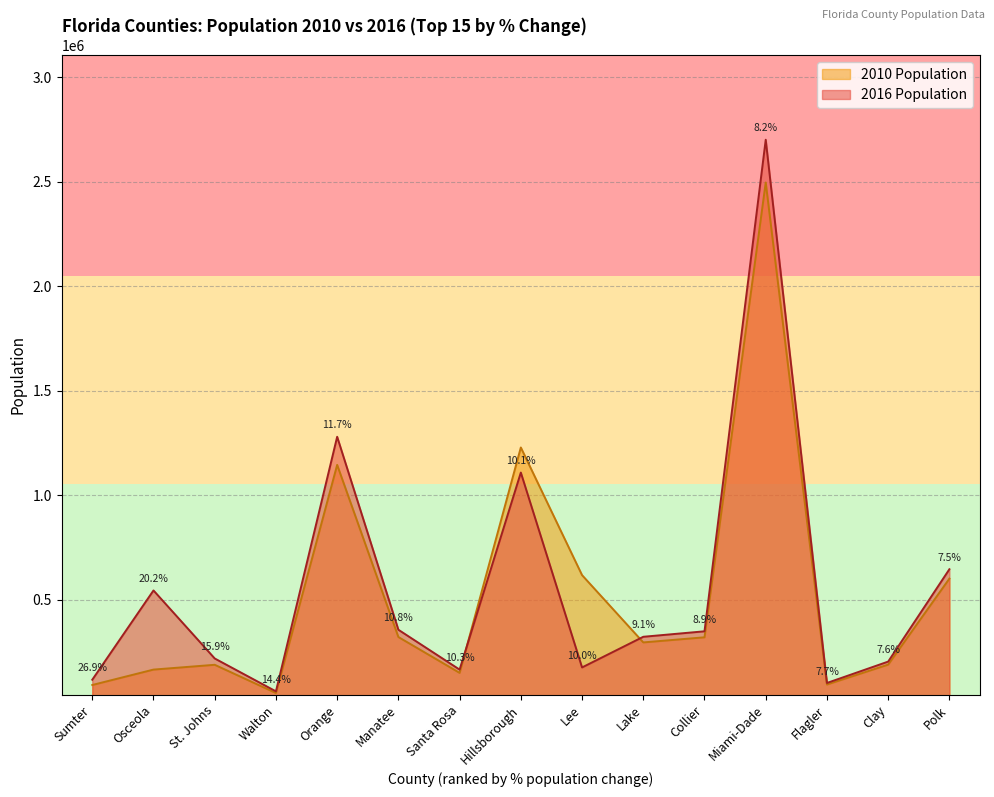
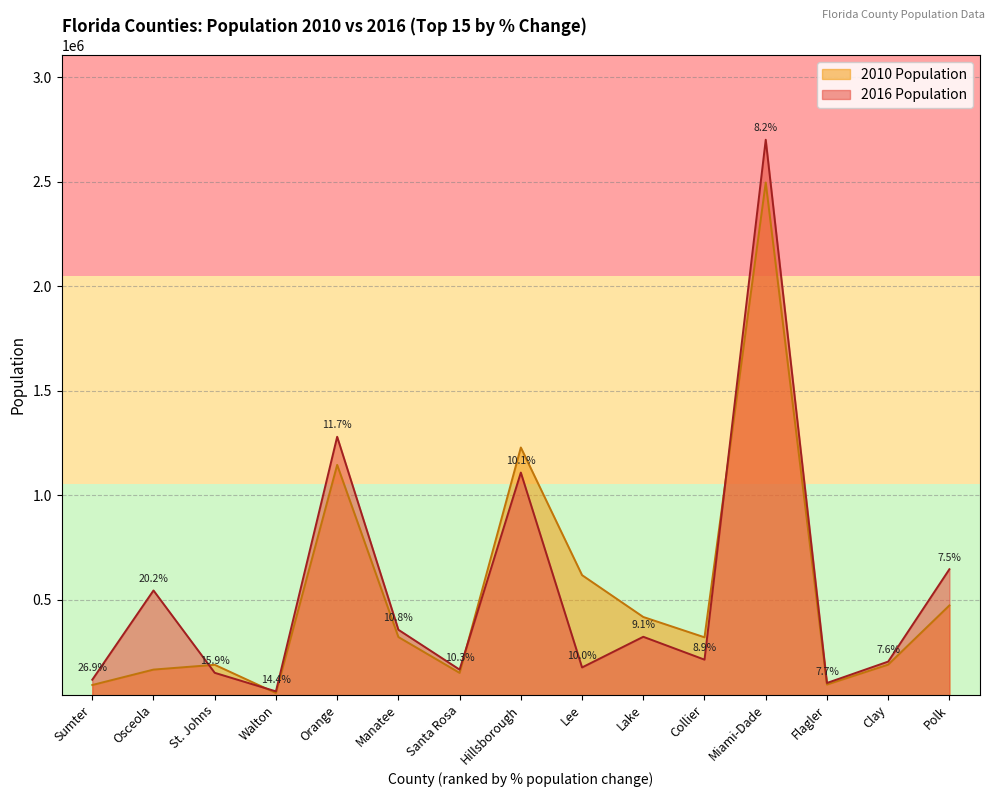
  {
    "2010 Population": {
      "Sumter": 90000,
      "Osceola": 170000,
      "St. Johns": 190000,
      "Orange": 1150000,
      "Manatee": 320000,
      "Santa Rosa": 150000,
      "Hillsborough": 1230000,
      "Lee": 620000,
-     "Lake": 300000,
+     "Lake": 420000,
      "Collier": 320000,
      "Miami-Dade": 2500000,
      "Clay": 190000,
-     "Polk": 600000
+     "Polk": 470000
    },
    "2016 Population": {
-     "St. Johns": 220000,
-     "Collier": 350000
+     "St. Johns": 150000,
+     "Collier": 210000
    }
  }
